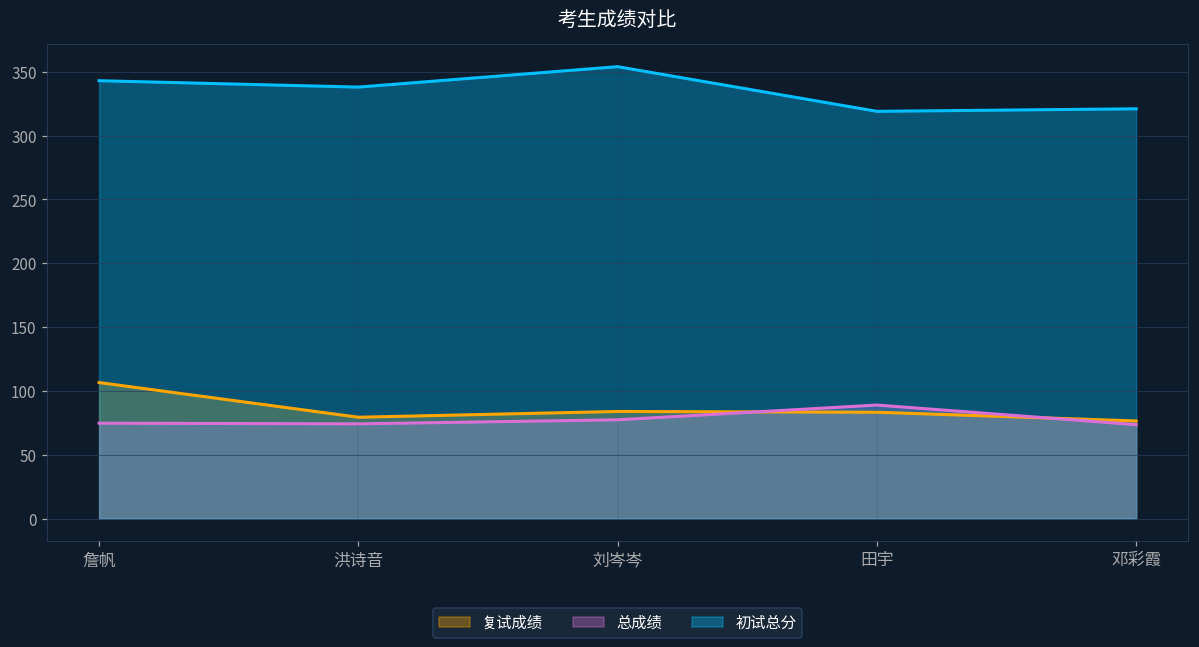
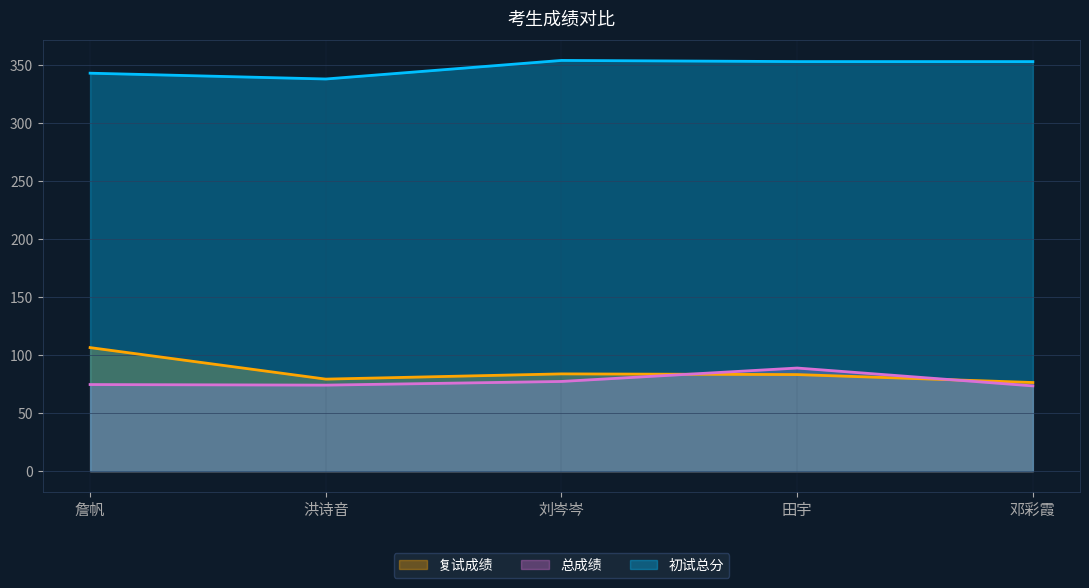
  {
    "复试成绩": {
      "詹帆": 107,
      "洪诗音": 79,
      "刘岑岑": 84,
      "田宇": 83,
      "邓彩霞": 76
    },
    "总成绩": {
      "詹帆": 75,
      "洪诗音": 74,
      "刘岑岑": 77,
      "田宇": 89,
      "邓彩霞": 74
    },
    "初试总分": {
      "詹帆": 343,
      "洪诗音": 338,
      "刘岑岑": 354,
-     "田宇": 319,
-     "邓彩霞": 321
+     "田宇": 353,
+     "邓彩霞": 353
    }
  }
